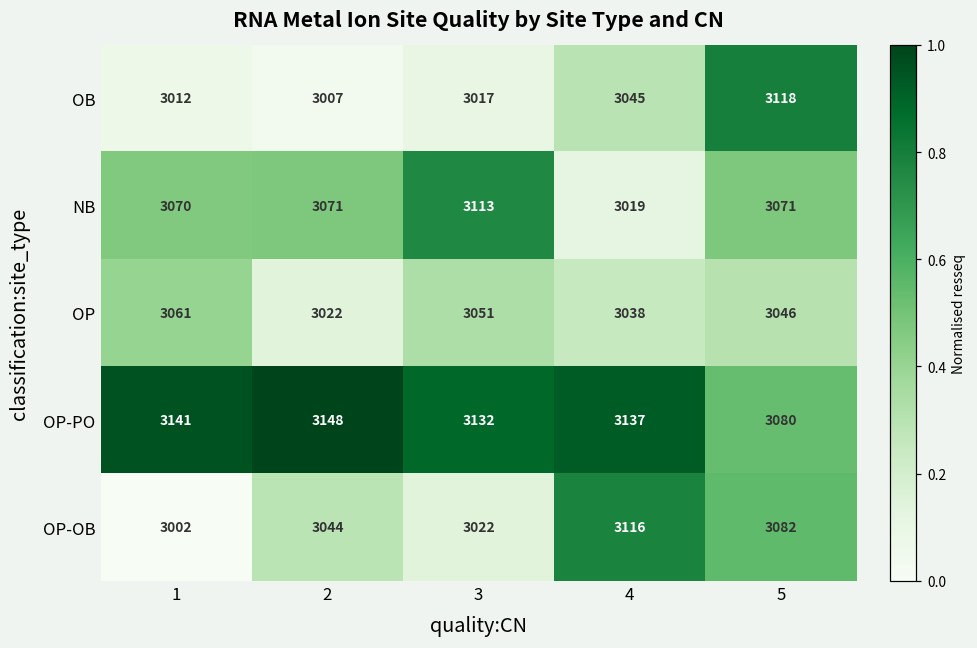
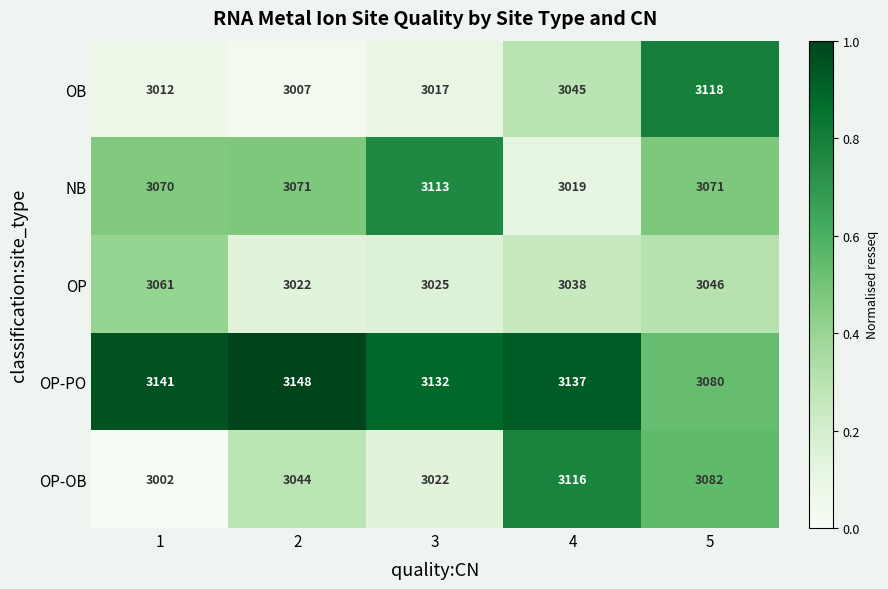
  {
    "OB": {
      "1": 3012,
      "2": 3007,
      "3": 3017,
      "4": 3045,
      "5": 3118
    },
    "NB": {
      "1": 3070,
      "2": 3071,
      "3": 3113,
      "4": 3019,
      "5": 3071
    },
    "OP": {
      "1": 3061,
      "2": 3022,
-     "3": 3051,
+     "3": 3025,
      "4": 3038,
      "5": 3046
    },
    "OP-PO": {
      "1": 3141,
      "2": 3148,
      "3": 3132,
      "4": 3137,
      "5": 3080
    },
    "OP-OB": {
      "1": 3002,
      "2": 3044,
      "3": 3022,
      "4": 3116,
      "5": 3082
    }
  }
